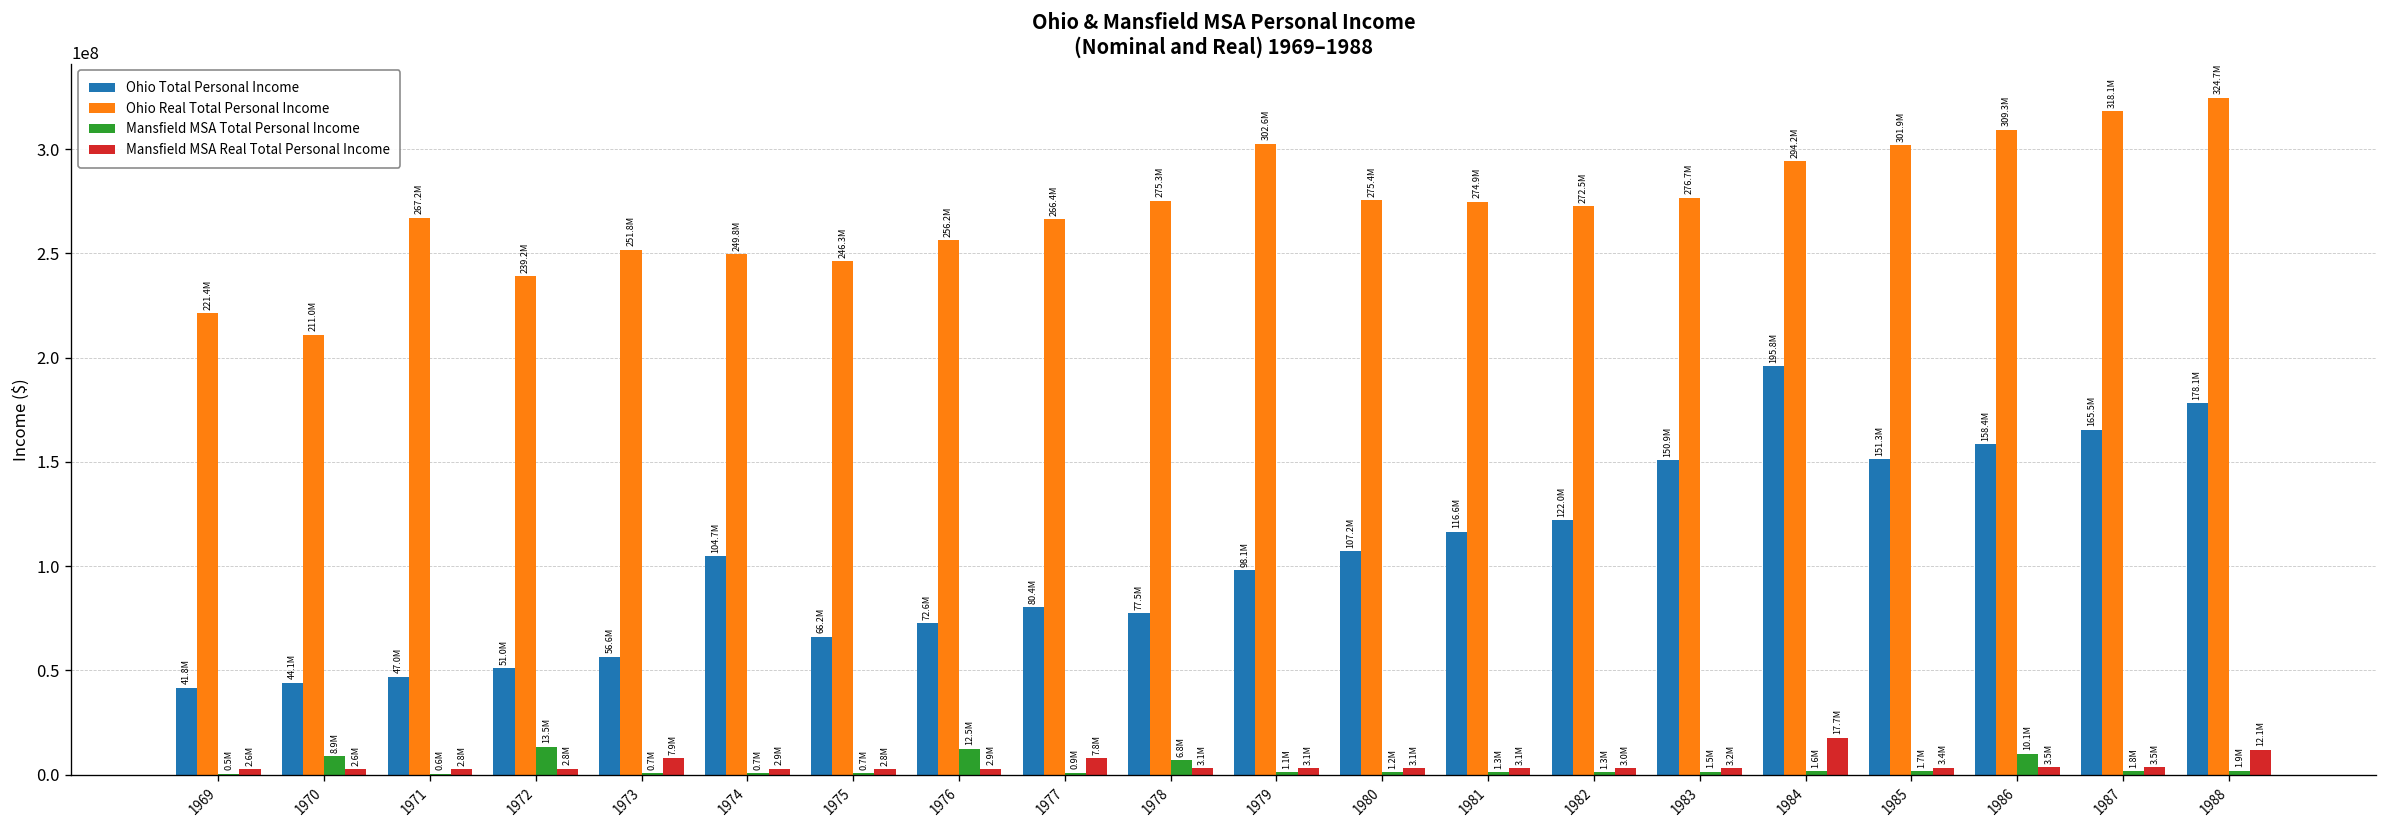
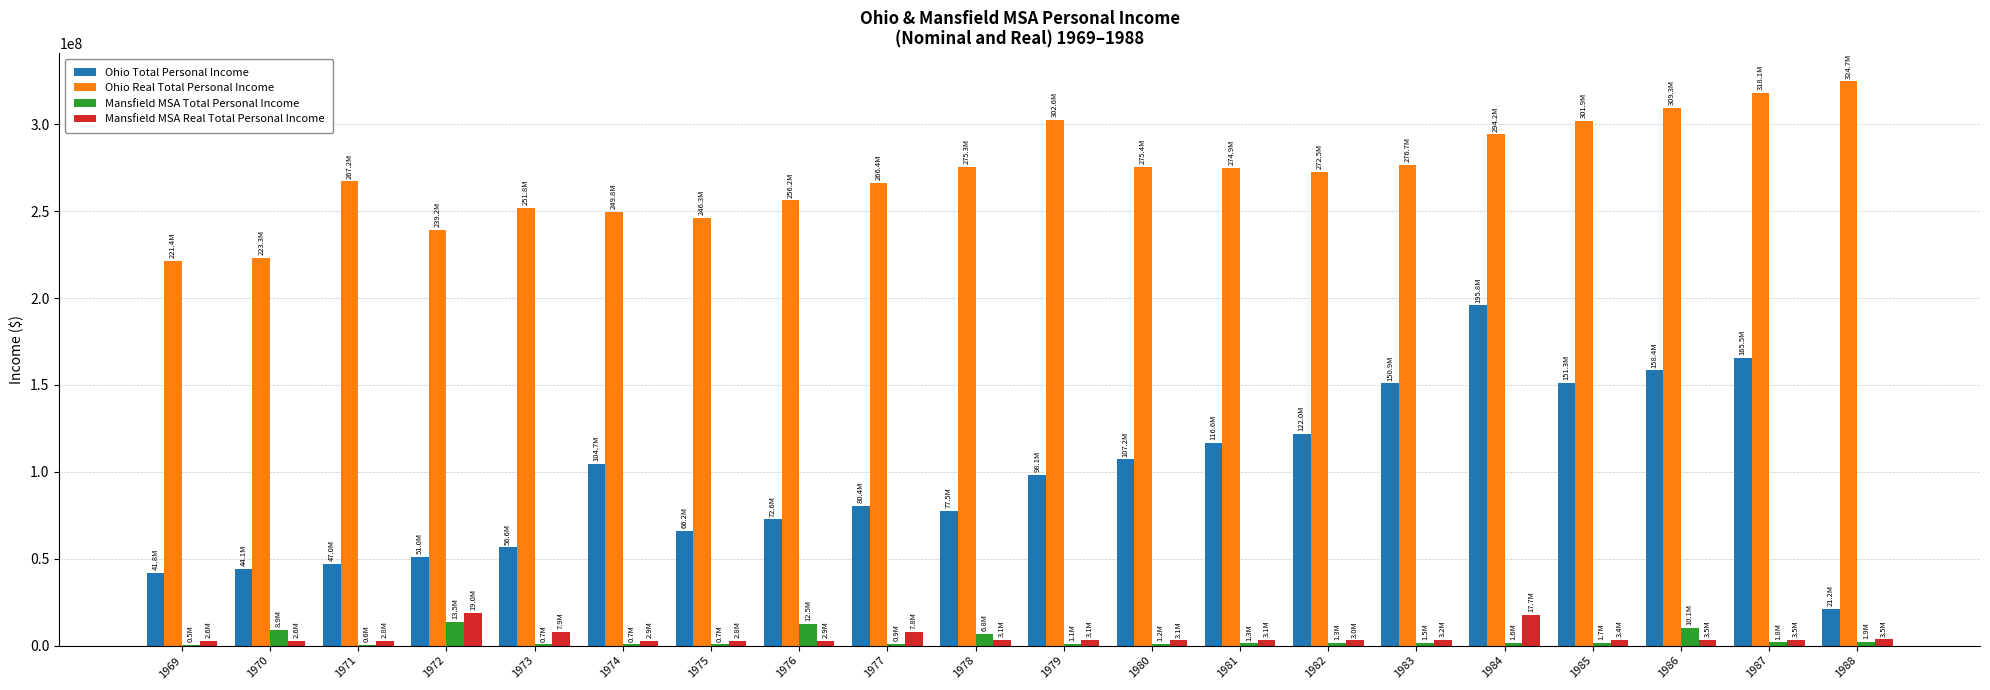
  {
    "Ohio Total Personal Income": {
      "1969": "41.8M",
      "1970": "44.1M",
      "1971": "47.0M",
      "1972": "51.0M",
      "1973": "56.6M",
      "1974": "104.7M",
      "1975": "66.2M",
      "1976": "72.6M",
      "1977": "80.4M",
      "1978": "77.5M",
      "1979": "98.1M",
      "1980": "107.2M",
      "1981": "116.6M",
      "1982": "122.0M",
      "1983": "150.9M",
      "1984": "195.8M",
      "1985": "151.3M",
      "1986": "158.4M",
      "1987": "165.5M",
-     "1988": "178.1M"
+     "1988": "21.2M"
    },
    "Ohio Real Total Personal Income": {
      "1969": "221.4M",
-     "1970": "211.0M",
+     "1970": "223.3M",
      "1971": "267.2M",
      "1972": "239.2M",
      "1973": "251.8M",
      "1974": "249.8M",
      "1975": "246.3M",
      "1976": "256.2M",
      "1977": "266.4M",
      "1978": "275.3M",
      "1979": "302.6M",
      "1980": "275.4M",
      "1981": "274.9M",
      "1982": "272.5M",
      "1983": "276.7M",
      "1984": "294.2M",
      "1985": "301.9M",
      "1986": "309.3M",
      "1987": "318.1M",
      "1988": "324.7M"
    },
    "Mansfield MSA Total Personal Income": {
      "1969": "0.5M",
      "1970": "8.9M",
      "1971": "0.6M",
      "1972": "13.5M",
      "1973": "0.7M",
      "1974": "0.7M",
      "1975": "0.7M",
      "1976": "12.5M",
      "1977": "0.9M",
      "1978": "6.8M",
      "1979": "1.1M",
      "1980": "1.2M",
      "1981": "1.3M",
      "1982": "1.3M",
      "1983": "1.5M",
      "1984": "1.6M",
      "1985": "1.7M",
      "1986": "10.1M",
      "1987": "1.8M",
      "1988": "1.9M"
    },
    "Mansfield MSA Real Total Personal Income": {
      "1969": "2.6M",
      "1970": "2.6M",
      "1971": "2.8M",
-     "1972": "2.8M",
+     "1972": "19.0M",
      "1973": "7.9M",
      "1974": "2.9M",
      "1975": "2.8M",
      "1976": "2.9M",
      "1977": "7.8M",
      "1978": "3.1M",
      "1979": "3.1M",
      "1980": "3.1M",
      "1981": "3.1M",
      "1982": "3.0M",
      "1983": "3.2M",
      "1984": "17.7M",
      "1985": "3.4M",
      "1986": "3.5M",
      "1987": "3.5M",
-     "1988": "12.1M"
+     "1988": "3.5M"
    }
  }
